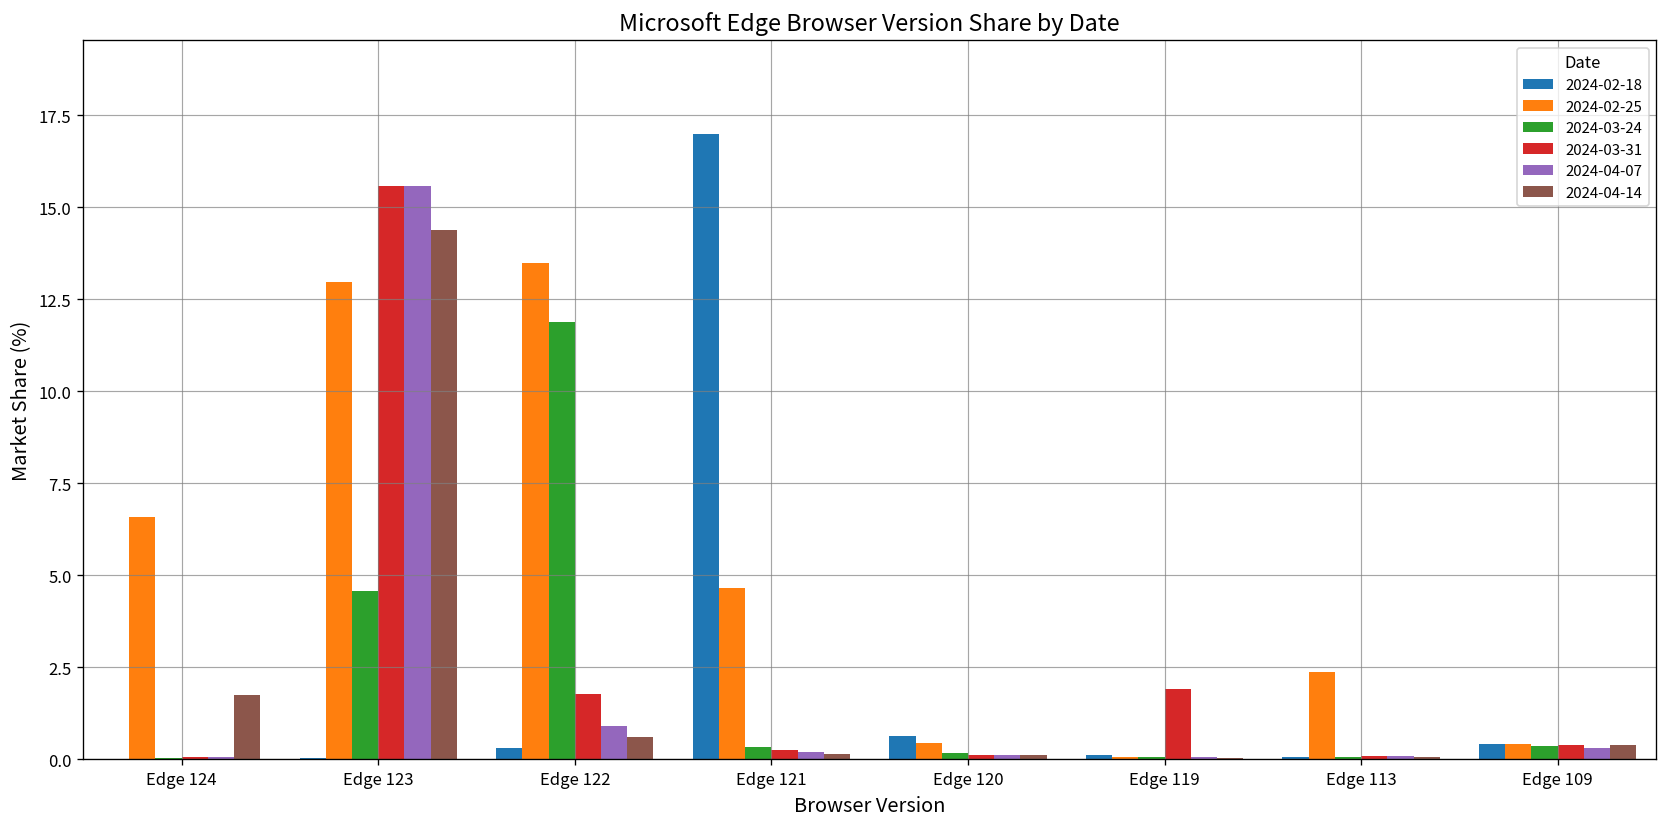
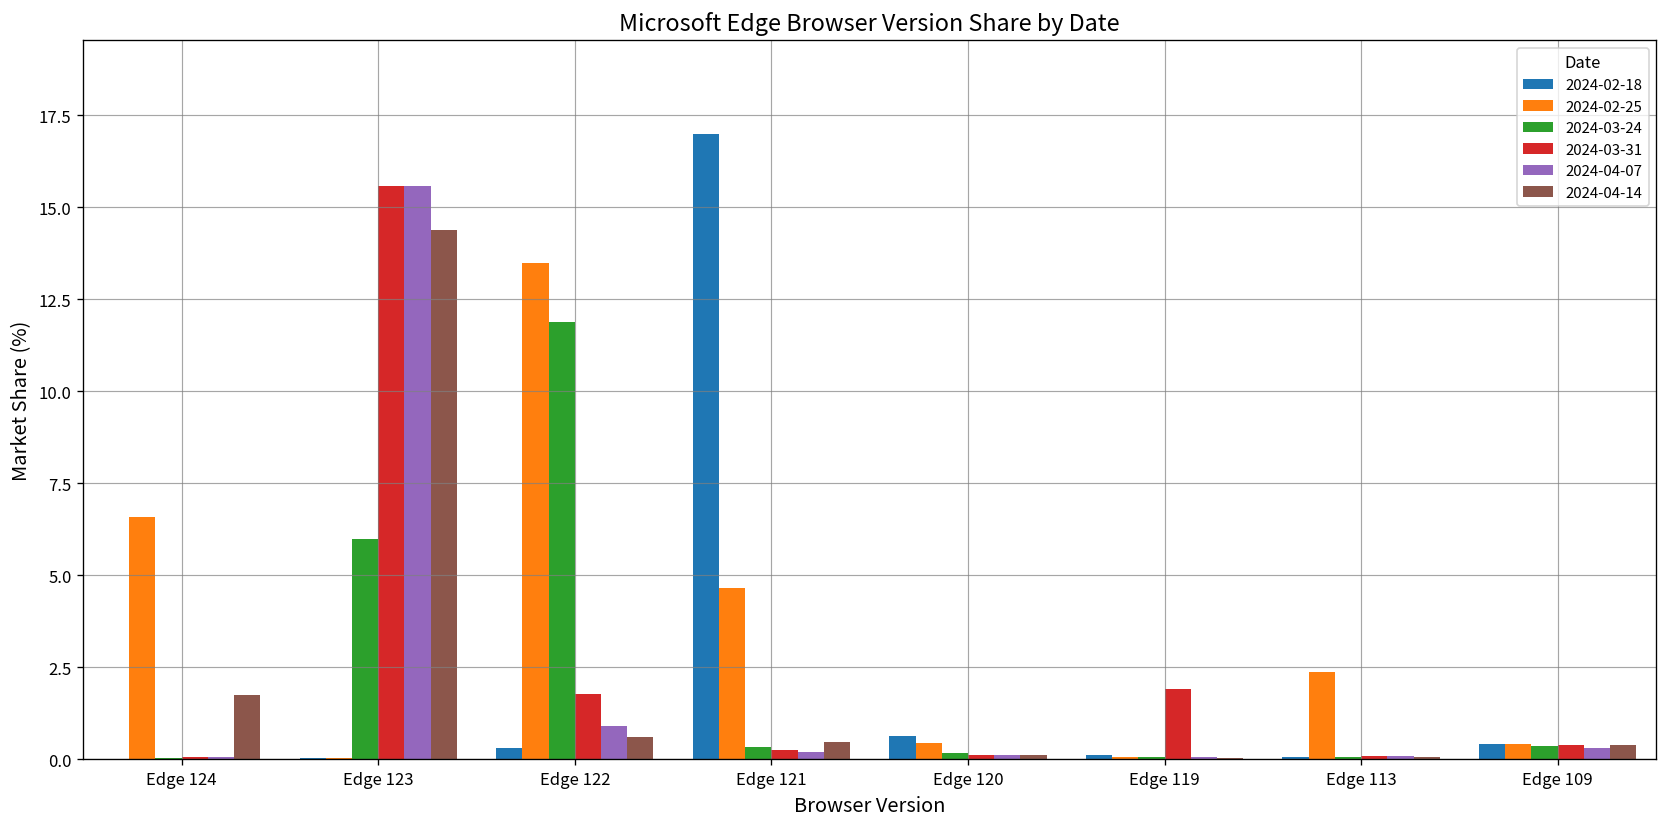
  {
    "2024-02-18": {
      "Edge 124": 0.0,
      "Edge 122": 0.3,
      "Edge 121": 17.0,
      "Edge 120": 0.7,
      "Edge 119": 0.1,
      "Edge 109": 0.4
    },
    "2024-02-25": {
      "Edge 124": 6.6,
-     "Edge 123": 13.0,
+     "Edge 123": 0.0,
      "Edge 122": 13.5,
      "Edge 121": 4.7,
      "Edge 120": 0.4,
      "Edge 113": 2.4,
      "Edge 109": 0.4
    },
    "2024-03-24": {
-     "Edge 123": 4.6,
+     "Edge 123": 6.0,
      "Edge 122": 11.9,
      "Edge 121": 0.3,
      "Edge 120": 0.2,
      "Edge 109": 0.4
    },
    "2024-03-31": {
      "Edge 123": 15.6,
      "Edge 122": 1.8,
      "Edge 121": 0.3,
      "Edge 120": 0.1,
      "Edge 119": 1.9,
      "Edge 113": 0.1,
      "Edge 109": 0.4
    },
    "2024-04-07": {
      "Edge 123": 15.6,
      "Edge 122": 0.9,
      "Edge 121": 0.2,
      "Edge 120": 0.1,
      "Edge 113": 0.1,
      "Edge 109": 0.3
    },
    "2024-04-14": {
      "Edge 124": 1.8,
      "Edge 123": 14.4,
      "Edge 122": 0.6,
-     "Edge 121": 0.1,
+     "Edge 121": 0.5,
      "Edge 120": 0.1,
      "Edge 109": 0.4
    }
  }
